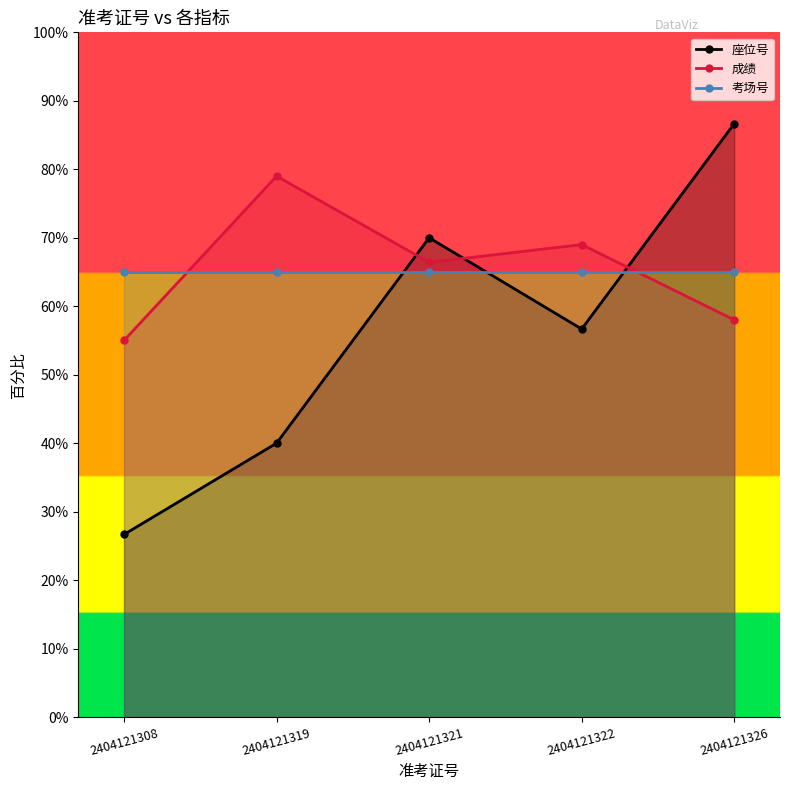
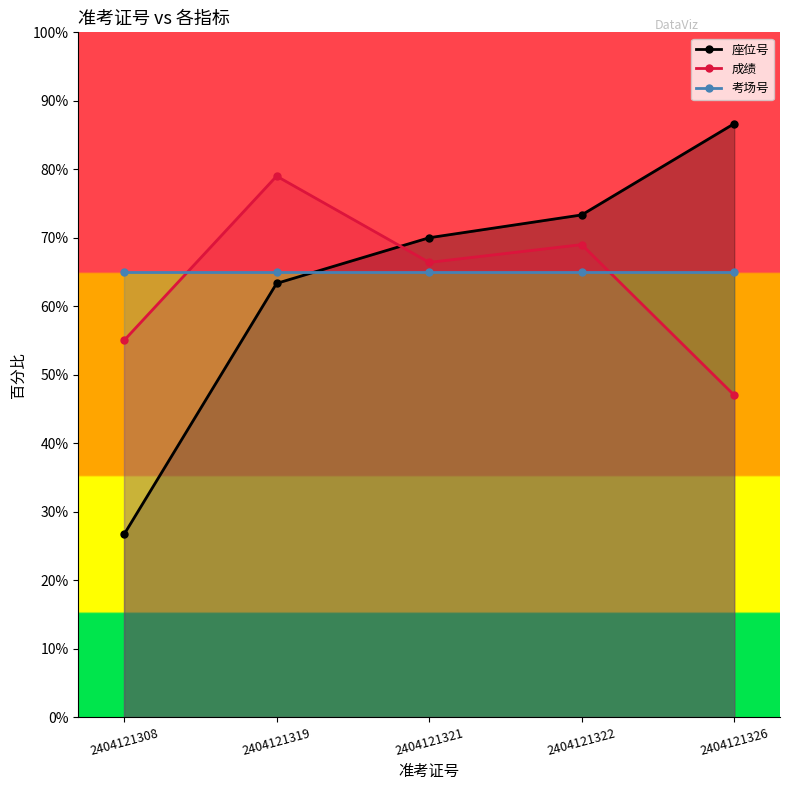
  {
    "座位号": {
      "2404121308": "27%",
-     "2404121319": "40%",
+     "2404121319": "63%",
      "2404121321": "70%",
-     "2404121322": "57%",
+     "2404121322": "73%",
      "2404121326": "87%"
    },
    "成绩": {
      "2404121308": "55%",
      "2404121319": "79%",
      "2404121321": "66%",
      "2404121322": "69%",
-     "2404121326": "58%"
+     "2404121326": "47%"
    },
    "考场号": {
      "2404121308": "65%",
      "2404121319": "65%",
      "2404121321": "65%",
      "2404121322": "65%",
      "2404121326": "65%"
    }
  }
